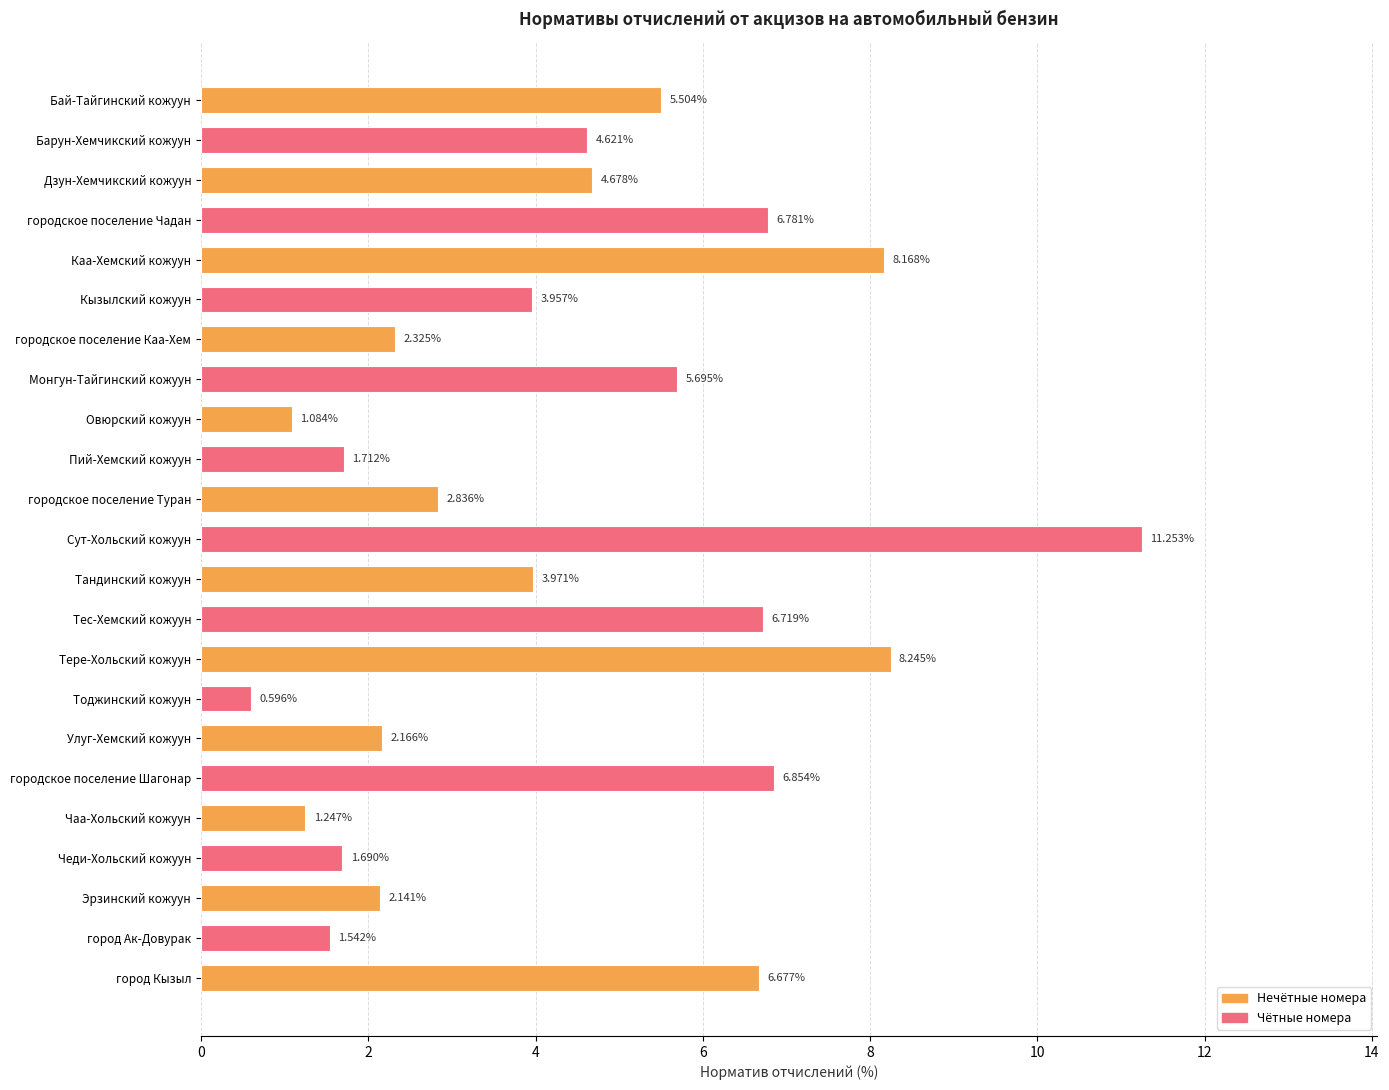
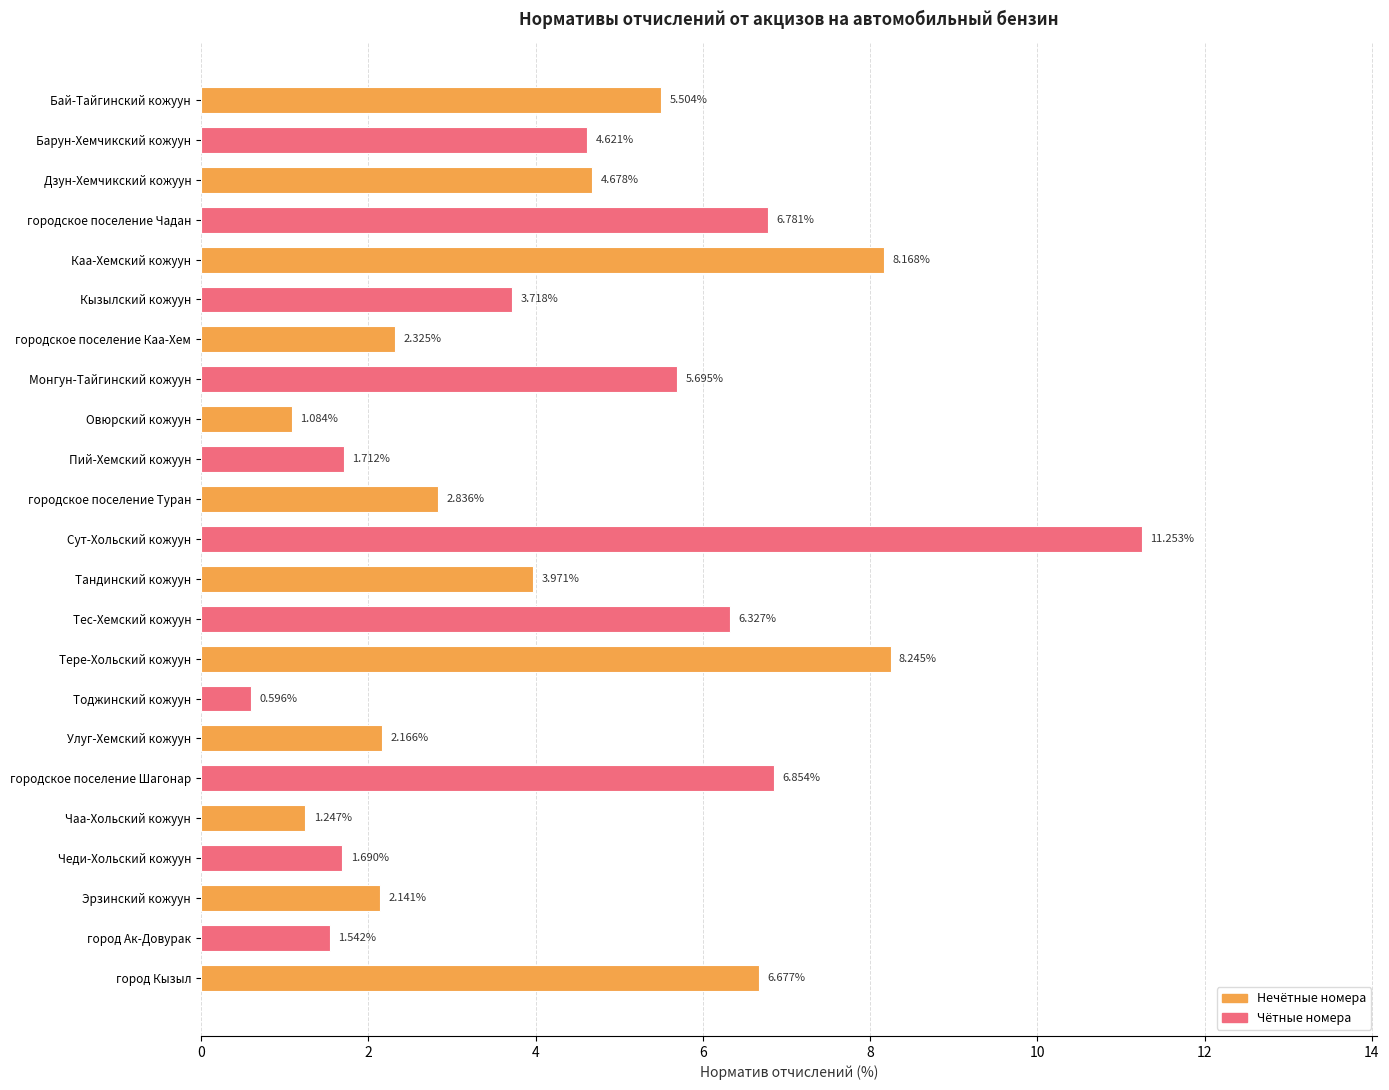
  {
    "Бай-Тайгинский кожуун": "5.504%",
    "Барун-Хемчикский кожуун": "4.621%",
    "Дзун-Хемчикский кожуун": "4.678%",
    "городское поселение Чадан": "6.781%",
    "Каа-Хемский кожуун": "8.168%",
-   "Кызылский кожуун": "3.957%",
+   "Кызылский кожуун": "3.718%",
    "городское поселение Каа-Хем": "2.325%",
    "Монгун-Тайгинский кожуун": "5.695%",
    "Овюрский кожуун": "1.084%",
    "Пий-Хемский кожуун": "1.712%",
    "городское поселение Туран": "2.836%",
    "Сут-Хольский кожуун": "11.253%",
    "Тандинский кожуун": "3.971%",
-   "Тес-Хемский кожуун": "6.719%",
+   "Тес-Хемский кожуун": "6.327%",
    "Тере-Хольский кожуун": "8.245%",
    "Тоджинский кожуун": "0.596%",
    "Улуг-Хемский кожуун": "2.166%",
    "городское поселение Шагонар": "6.854%",
    "Чаа-Хольский кожуун": "1.247%",
    "Чеди-Хольский кожуун": "1.690%",
    "Эрзинский кожуун": "2.141%",
    "город Ак-Довурак": "1.542%",
    "город Кызыл": "6.677%"
  }
